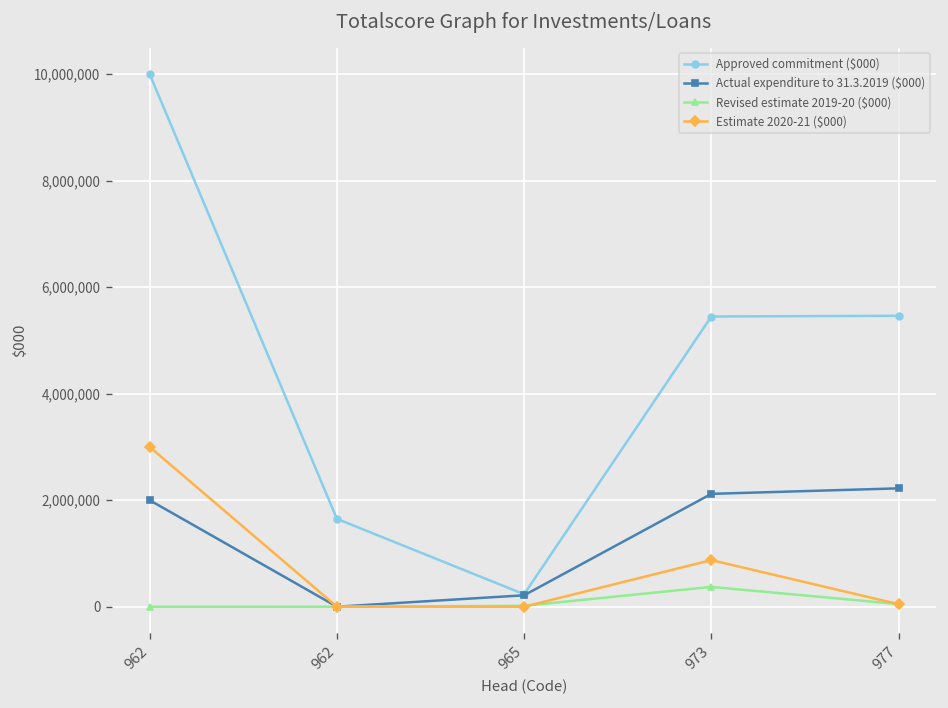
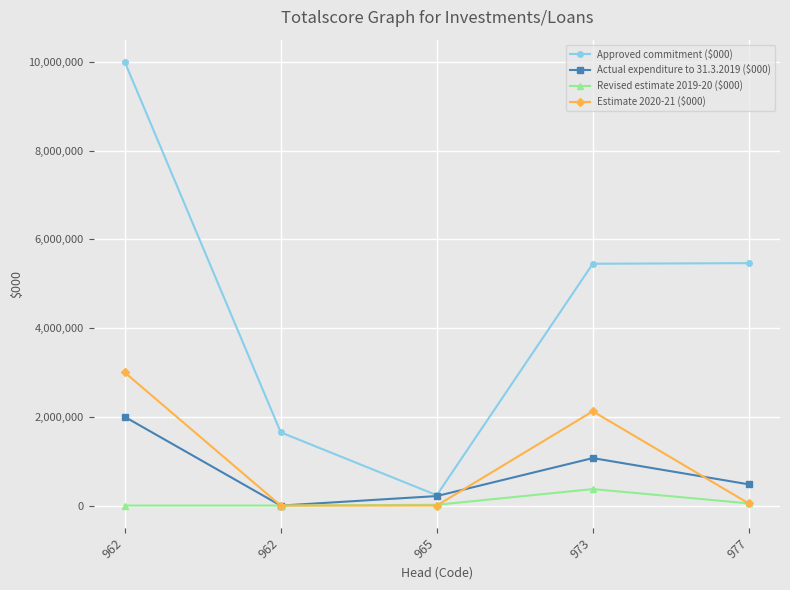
  {
    "Approved commitment ($000)": {
      "973": "5,500,000",
      "977": "5,500,000"
    },
    "Actual expenditure to 31.3.2019 ($000)": {
-     "973": "2,100,000",
-     "977": "2,200,000"
+     "973": "1,100,000",
+     "977": "500,000"
    },
    "Revised estimate 2019-20 ($000)": {
      "973": "400,000"
    },
    "Estimate 2020-21 ($000)": {
-     "973": "900,000"
+     "973": "2,100,000"
    }
  }
